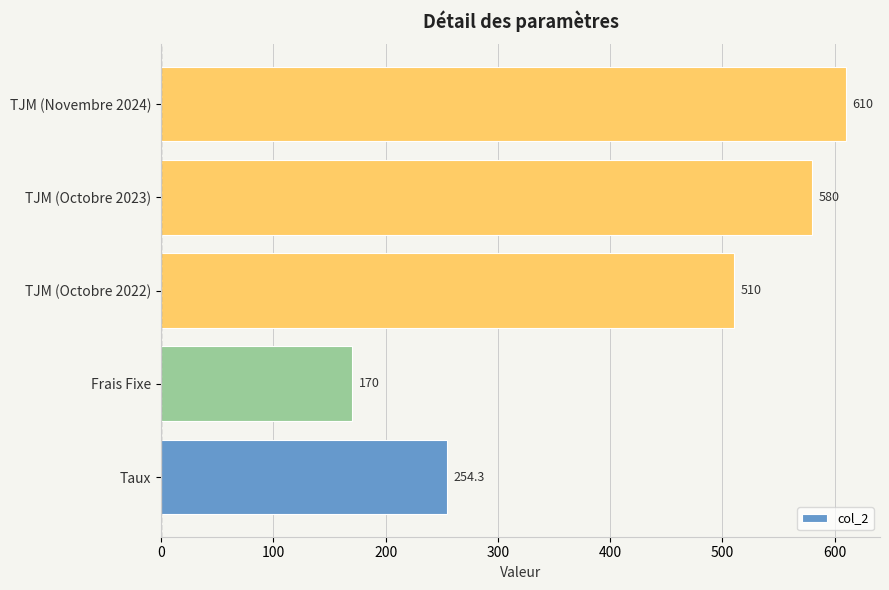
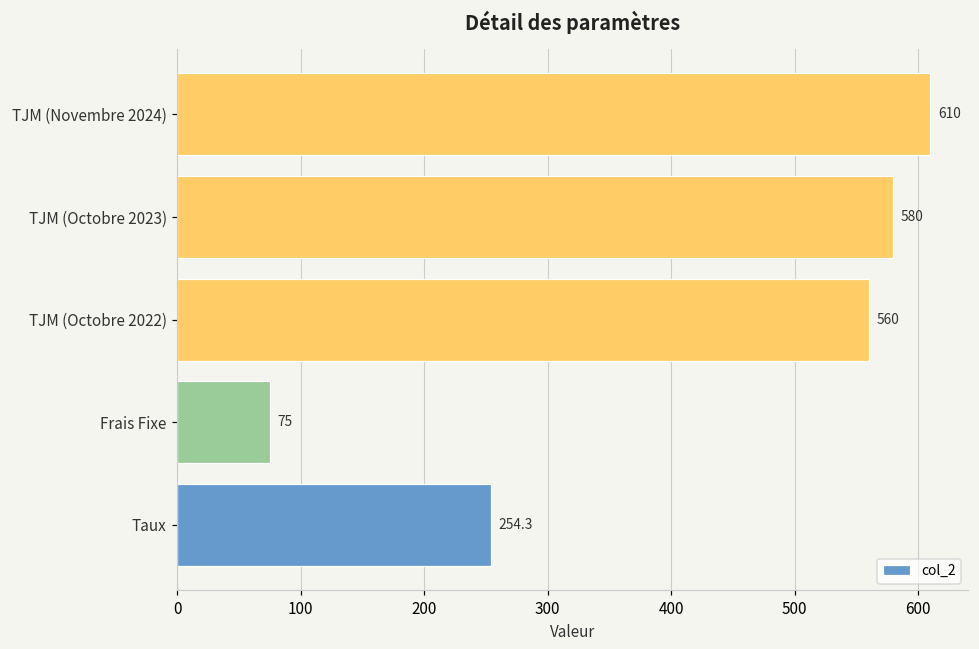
  {
    "TJM (Novembre 2024)": 610,
    "TJM (Octobre 2023)": 580,
-   "TJM (Octobre 2022)": 510,
-   "Frais Fixe": 170,
+   "TJM (Octobre 2022)": 560,
+   "Frais Fixe": 75,
    "Taux": 254.3
  }
